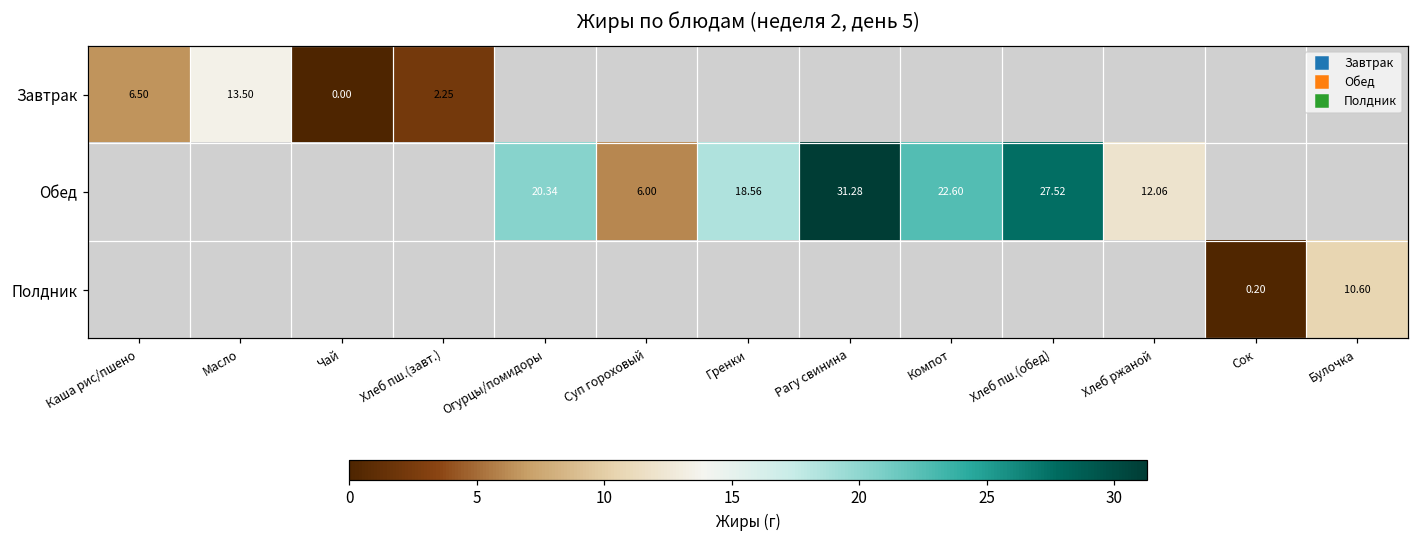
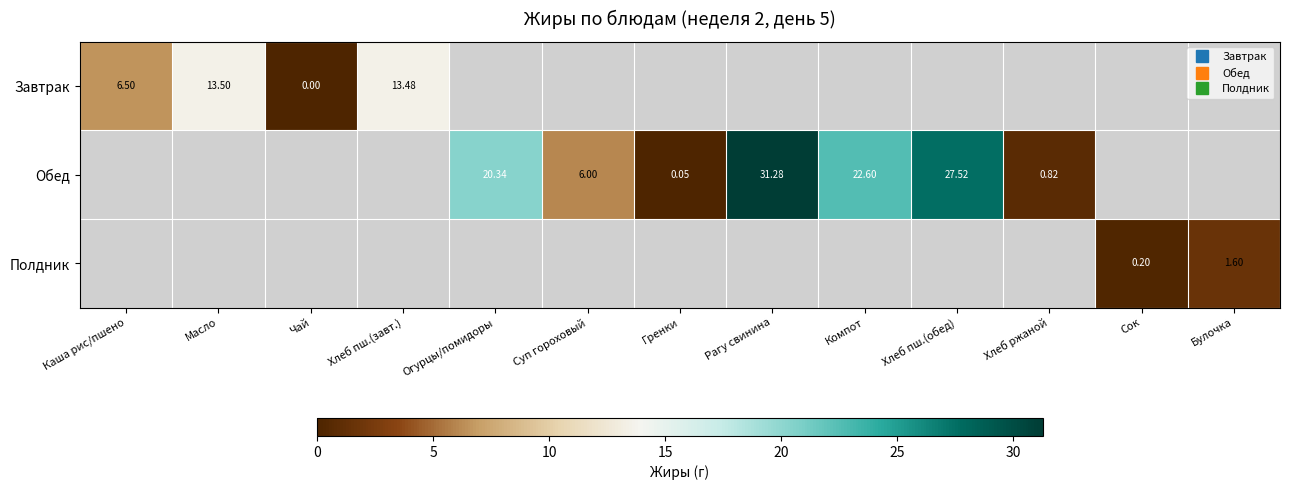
  {
    "Завтрак": {
      "Каша рис/пшено": 6.50,
      "Масло": 13.50,
      "Чай": 0.00,
-     "Хлеб пш.(завт.)": 2.25
+     "Хлеб пш.(завт.)": 13.48
    },
    "Обед": {
      "Огурцы/помидоры": 20.34,
      "Суп гороховый": 6.00,
-     "Гренки": 18.56,
+     "Гренки": 0.05,
      "Рагу свинина": 31.28,
      "Компот": 22.60,
      "Хлеб пш.(обед)": 27.52,
-     "Хлеб ржаной": 12.06
+     "Хлеб ржаной": 0.82
    },
    "Полдник": {
      "Сок": 0.20,
-     "Булочка": 10.60
+     "Булочка": 1.60
    }
  }
